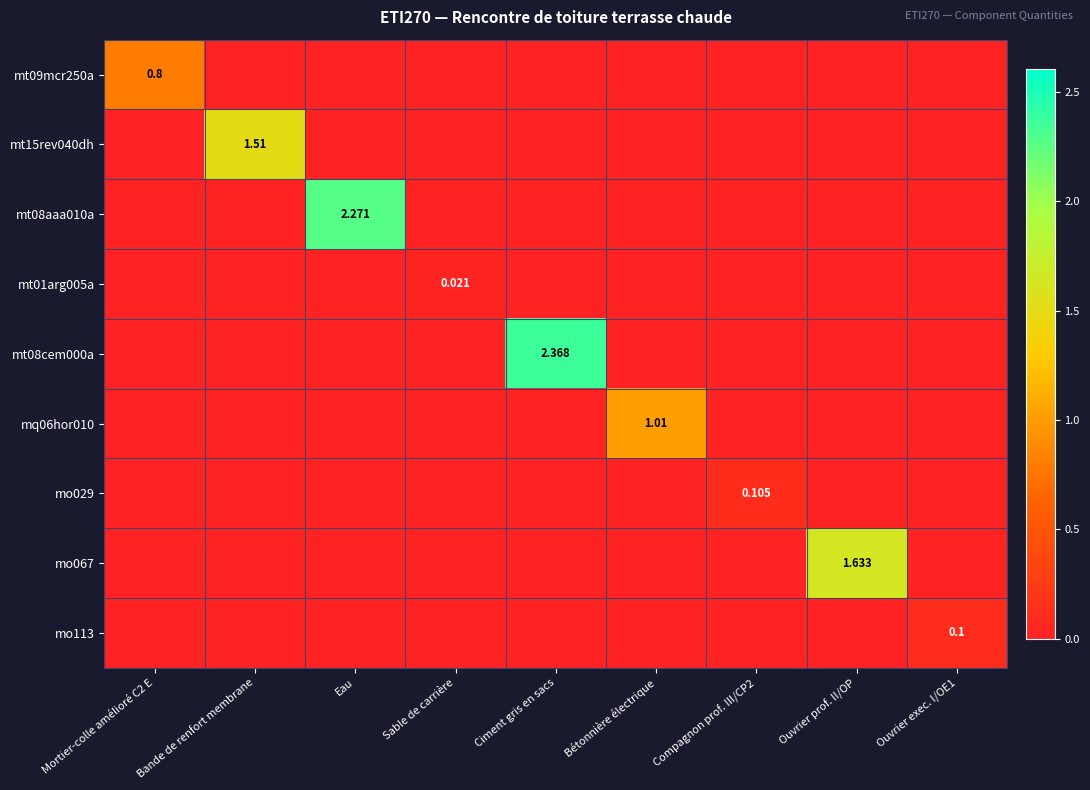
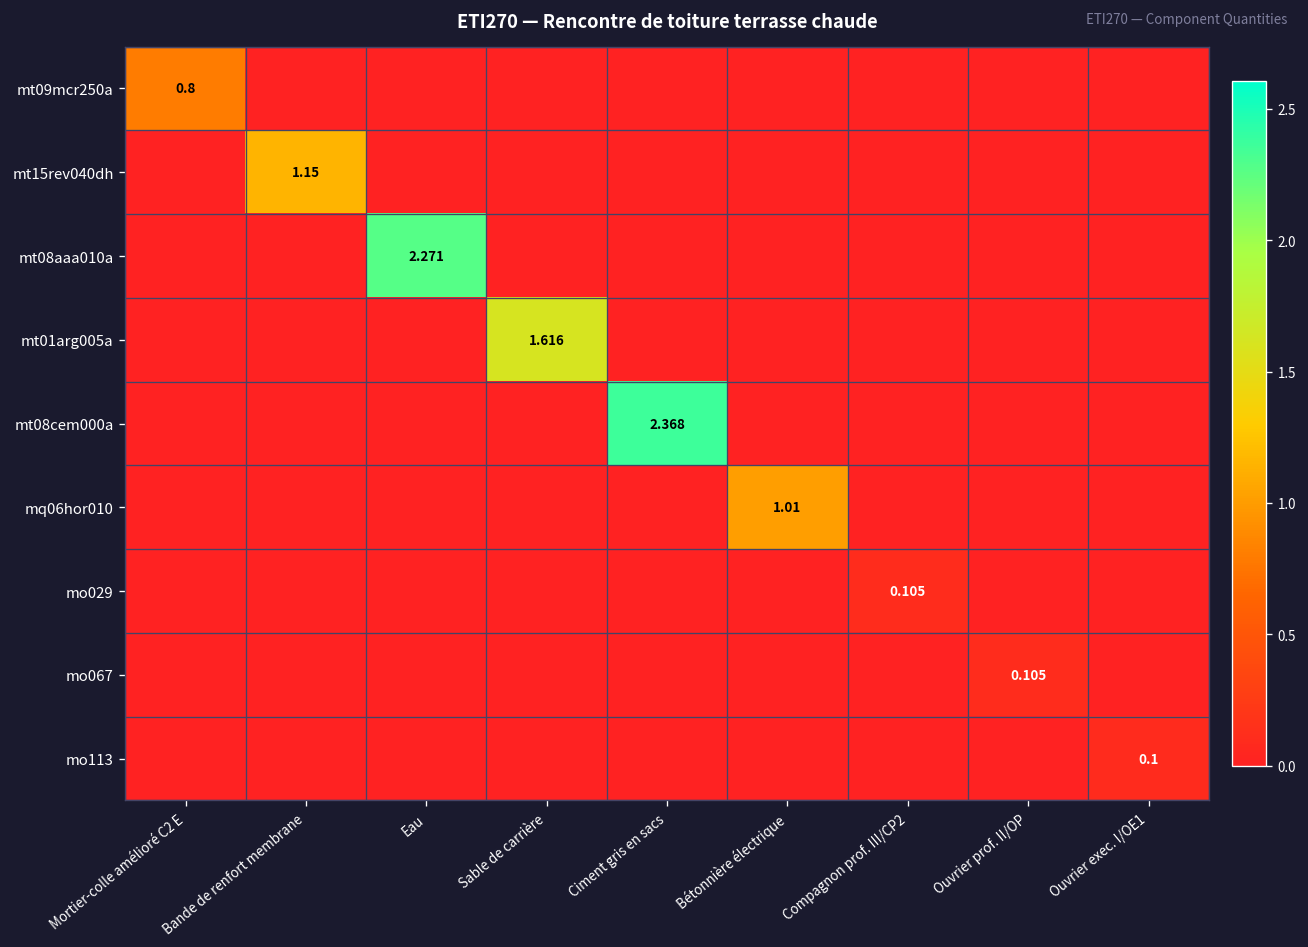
  {
    "mt09mcr250a": {
      "Mortier-colle amélioré C2 E": 0.8
    },
    "mt15rev040dh": {
-     "Bande de renfort membrane": 1.51
+     "Bande de renfort membrane": 1.15
    },
    "mt08aaa010a": {
      "Eau": 2.271
    },
    "mt01arg005a": {
-     "Sable de carrière": 0.021
+     "Sable de carrière": 1.616
    },
    "mt08cem000a": {
      "Ciment gris en sacs": 2.368
    },
    "mq06hor010": {
      "Bétonnière électrique": 1.01
    },
    "mo029": {
      "Compagnon prof. III/CP2": 0.105
    },
    "mo067": {
-     "Ouvrier prof. II/OP": 1.633
+     "Ouvrier prof. II/OP": 0.105
    },
    "mo113": {
      "Ouvrier exec. I/OE1": 0.1
    }
  }
